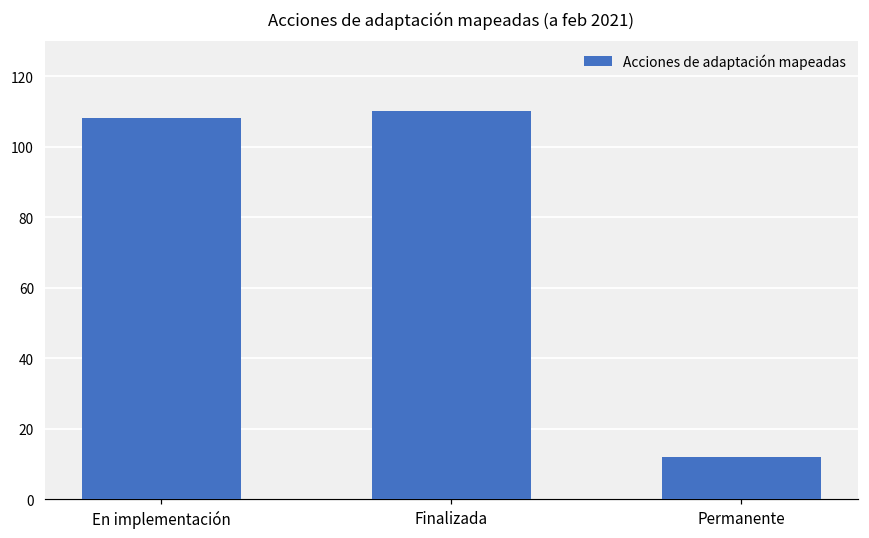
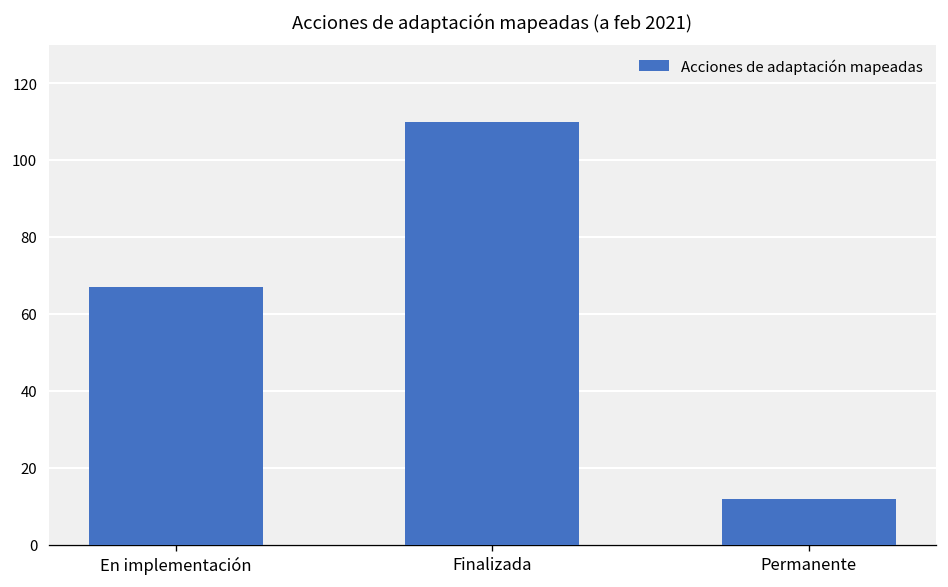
  {
-   "En implementación": 108,
+   "En implementación": 67,
    "Finalizada": 110,
    "Permanente": 12
  }
